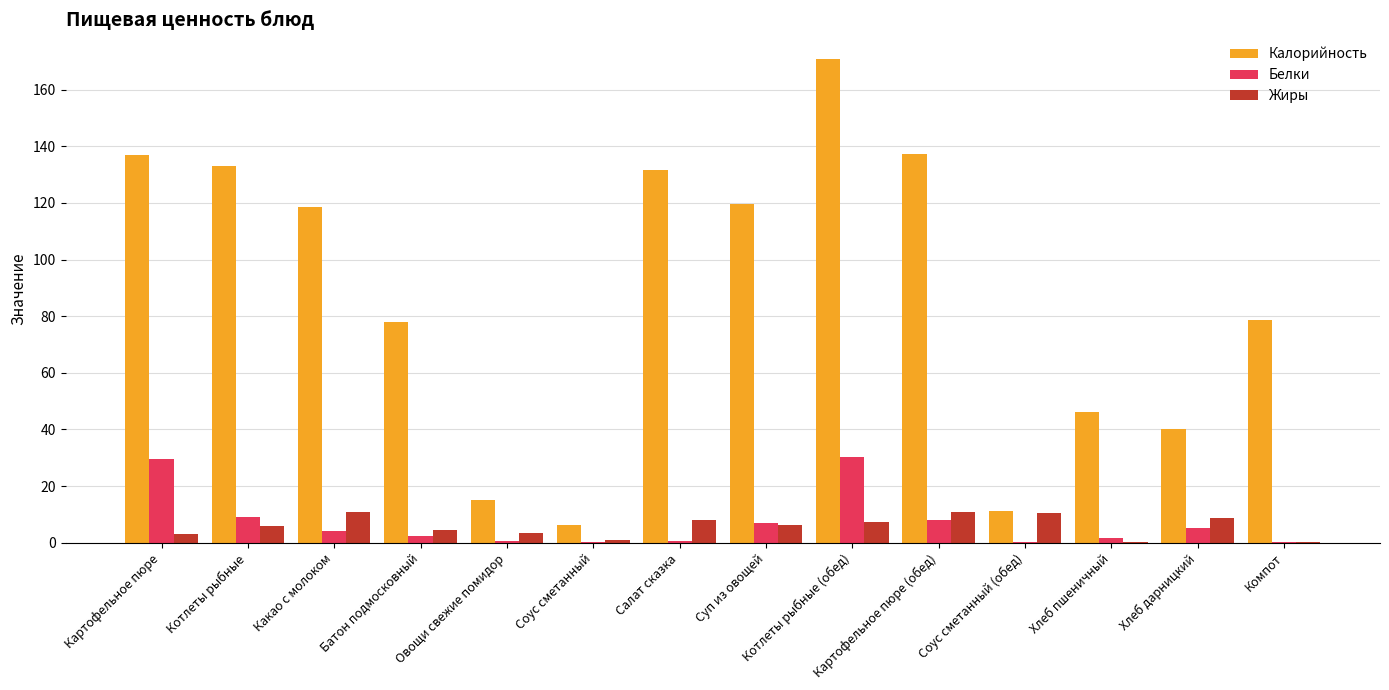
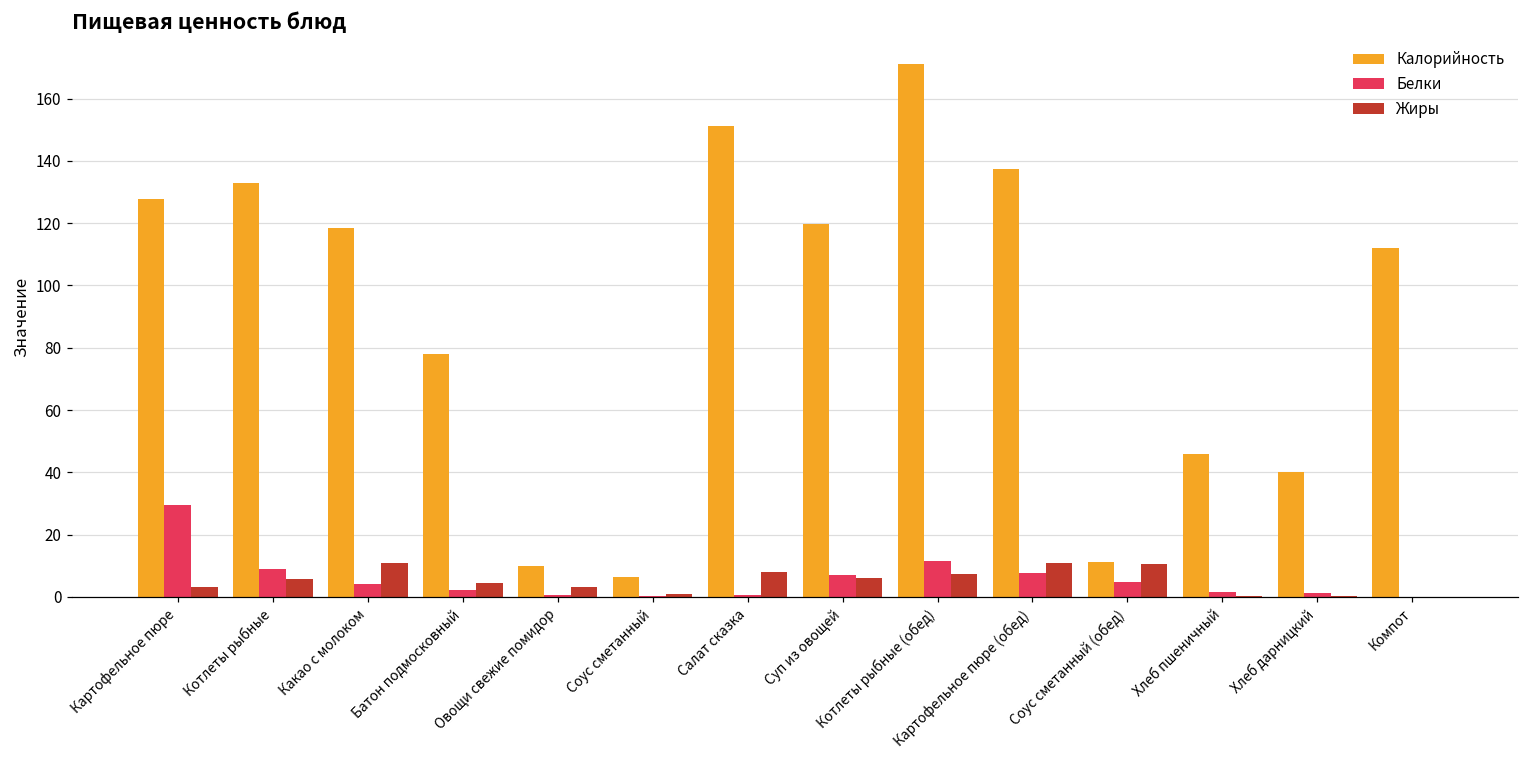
  {
    "Калорийность": {
-     "Картофельное пюре": 137,
+     "Картофельное пюре": 128,
      "Котлеты рыбные": 133,
      "Какао с молоком": 119,
      "Батон подмосковный": 78,
-     "Овощи свежие помидор": 15,
+     "Овощи свежие помидор": 10,
      "Соус сметанный": 6,
-     "Салат сказка": 132,
+     "Салат сказка": 151,
      "Суп из овощей": 120,
      "Котлеты рыбные (обед)": 171,
      "Картофельное пюре (обед)": 137,
      "Соус сметанный (обед)": 11,
      "Хлеб пшеничный": 46,
      "Хлеб дарницкий": 40,
-     "Компот": 79
+     "Компот": 112
    },
    "Белки": {
      "Картофельное пюре": 30,
      "Котлеты рыбные": 9,
      "Какао с молоком": 4,
      "Батон подмосковный": 2,
      "Суп из овощей": 7,
-     "Котлеты рыбные (обед)": 30,
+     "Котлеты рыбные (обед)": 12,
      "Картофельное пюре (обед)": 8,
-     "Соус сметанный (обед)": 0,
+     "Соус сметанный (обед)": 5,
      "Хлеб пшеничный": 2,
-     "Хлеб дарницкий": 5
+     "Хлеб дарницкий": 1
    },
    "Жиры": {
      "Картофельное пюре": 3,
      "Котлеты рыбные": 6,
      "Какао с молоком": 11,
      "Батон подмосковный": 5,
      "Овощи свежие помидор": 3,
      "Салат сказка": 8,
      "Суп из овощей": 6,
      "Котлеты рыбные (обед)": 7,
      "Картофельное пюре (обед)": 11,
      "Соус сметанный (обед)": 11,
-     "Хлеб дарницкий": 9
+     "Хлеб дарницкий": 0
    }
  }
